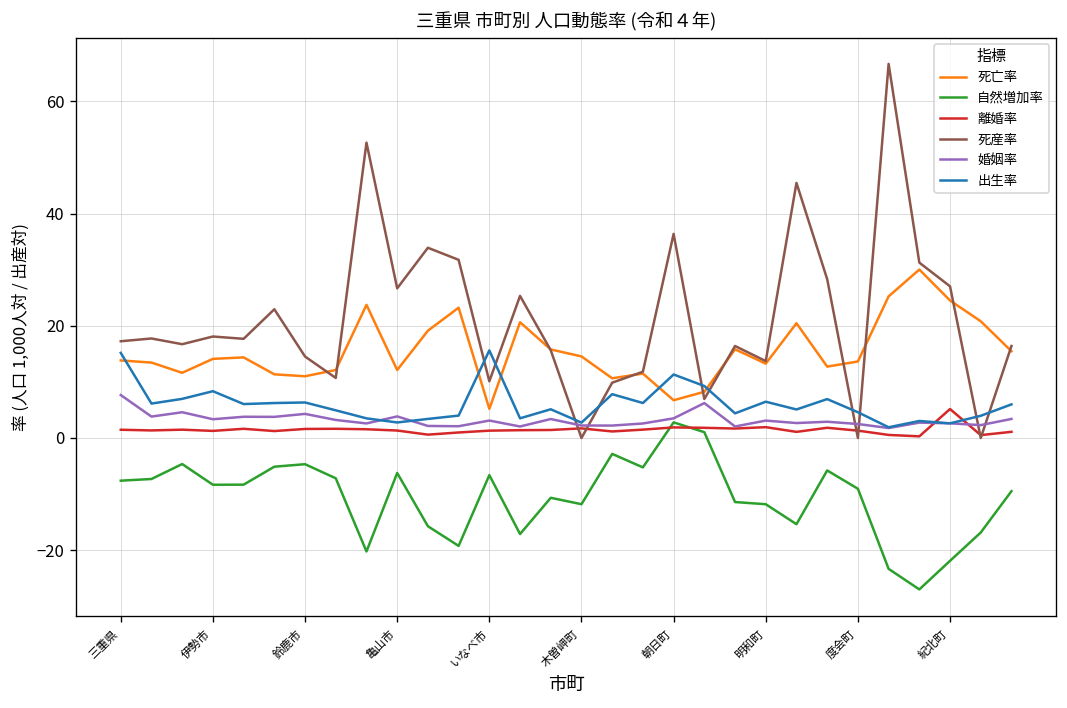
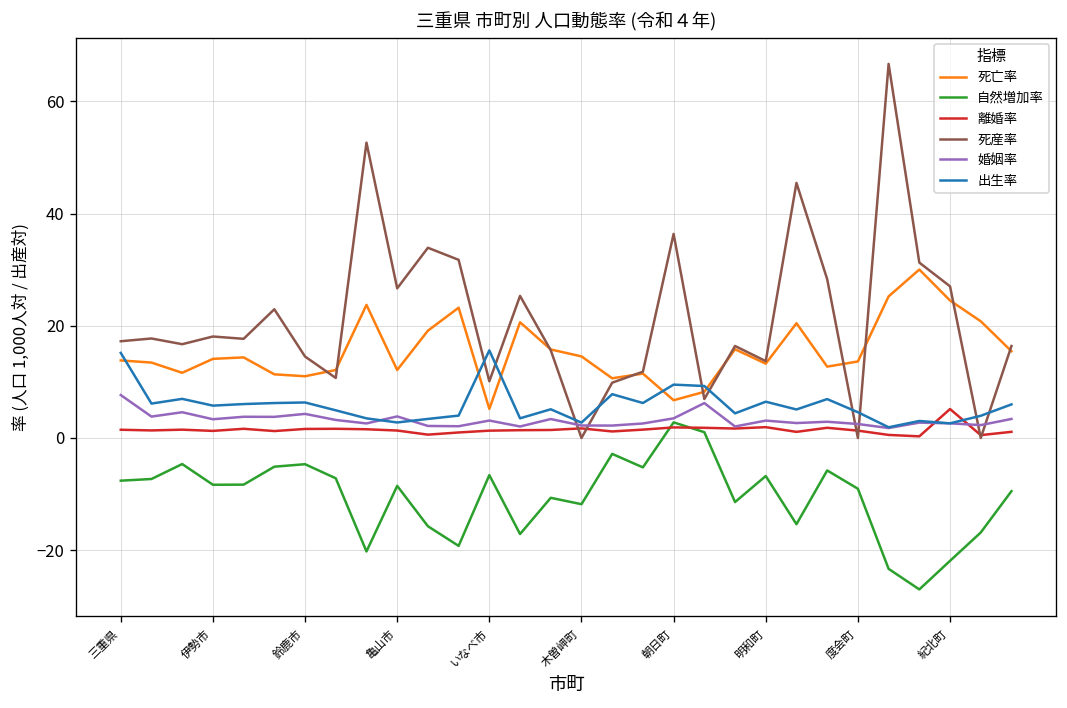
  {
    "死亡率": {
      "三重県": 14,
      "伊勢市": 14,
      "鈴鹿市": 11,
      "亀山市": 12,
      "いなべ市": 5,
      "木曽岬町": 15,
      "朝日町": 7,
      "度会町": 14,
      "紀北町": 25
    },
    "自然増加率": {
      "三重県": -8,
      "伊勢市": -8,
      "鈴鹿市": -5,
-     "亀山市": -6,
+     "亀山市": -9,
      "いなべ市": -7,
      "木曽岬町": -12,
      "朝日町": 3,
-     "明和町": -12,
+     "明和町": -7,
      "度会町": -9,
      "紀北町": -22
    },
    "離婚率": {
      "三重県": 1,
      "伊勢市": 1,
      "鈴鹿市": 2,
      "亀山市": 1,
      "いなべ市": 1,
      "朝日町": 2,
      "明和町": 2,
      "度会町": 1,
      "紀北町": 5
    },
    "死産率": {
      "三重県": 17,
      "伊勢市": 18,
      "鈴鹿市": 15,
      "亀山市": 27,
      "いなべ市": 10,
      "木曽岬町": 0,
      "朝日町": 36,
      "度会町": 0,
      "紀北町": 27
    },
    "婚姻率": {
      "三重県": 8,
      "伊勢市": 3,
      "鈴鹿市": 4,
      "亀山市": 4,
      "いなべ市": 3,
      "朝日町": 3,
      "明和町": 3,
      "度会町": 2
    },
    "出生率": {
      "三重県": 15,
-     "伊勢市": 8,
+     "伊勢市": 6,
      "鈴鹿市": 6,
      "亀山市": 3,
      "いなべ市": 16,
-     "朝日町": 11,
+     "朝日町": 10,
      "明和町": 6,
      "度会町": 5
    }
  }
